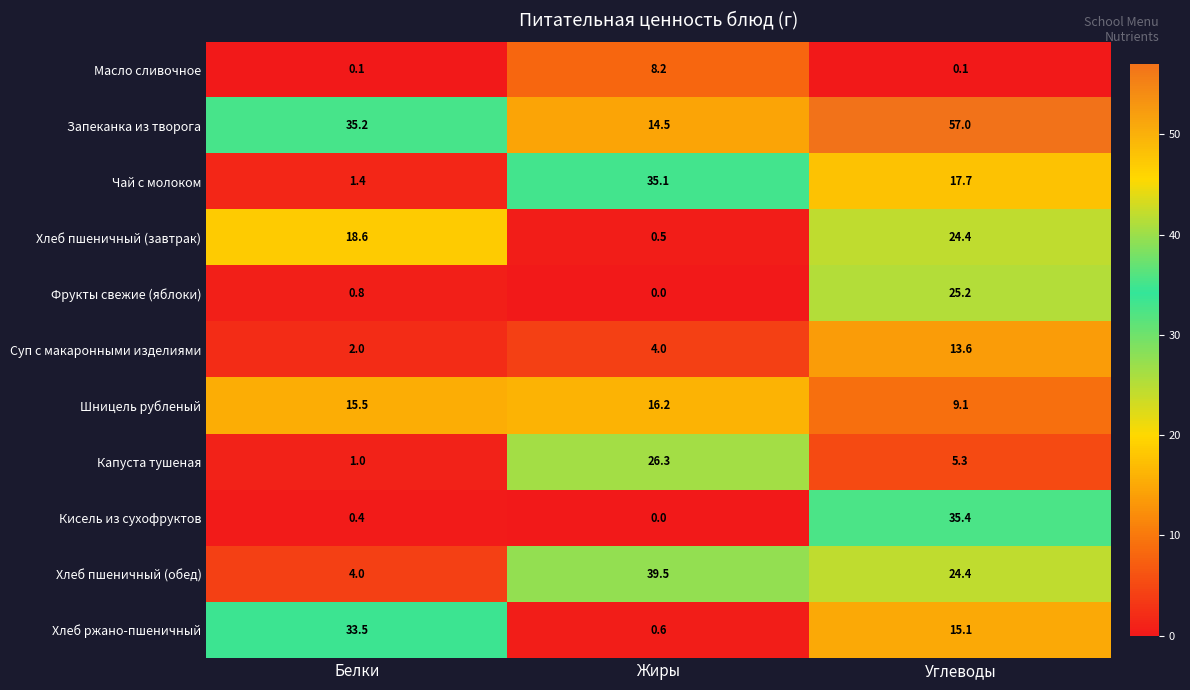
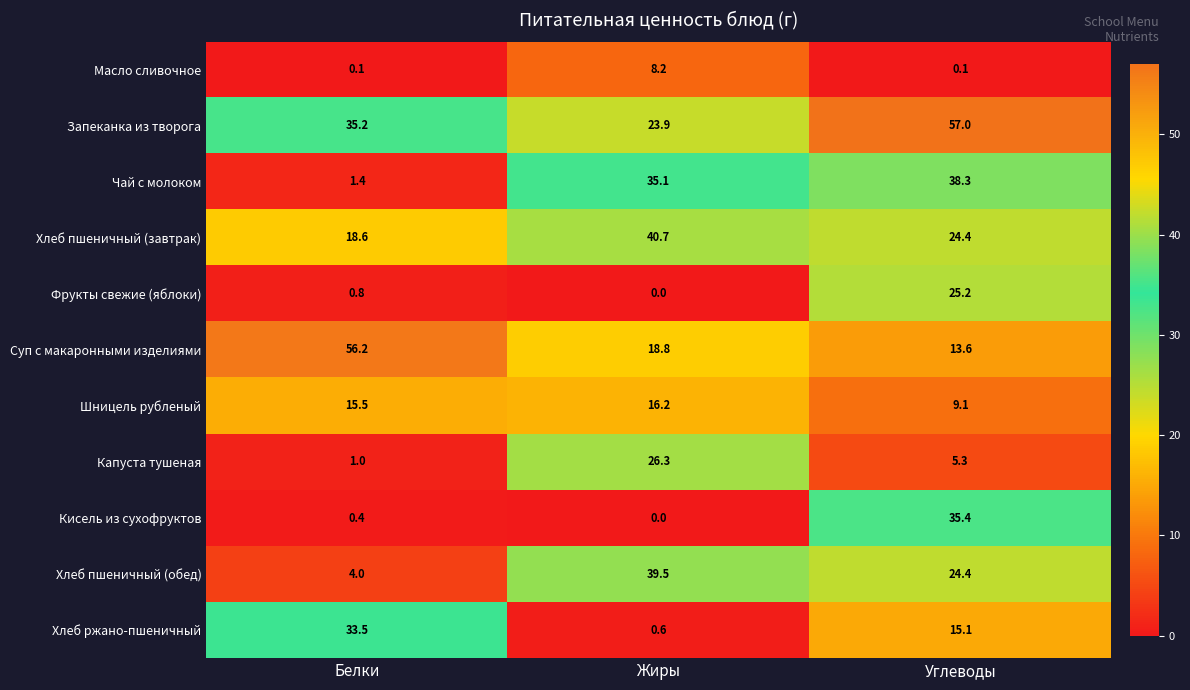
  {
    "Масло сливочное": {
      "Белки": 0.1,
      "Жиры": 8.2,
      "Углеводы": 0.1
    },
    "Запеканка из творога": {
      "Белки": 35.2,
-     "Жиры": 14.5,
+     "Жиры": 23.9,
      "Углеводы": 57.0
    },
    "Чай с молоком": {
      "Белки": 1.4,
      "Жиры": 35.1,
-     "Углеводы": 17.7
+     "Углеводы": 38.3
    },
    "Хлеб пшеничный (завтрак)": {
      "Белки": 18.6,
-     "Жиры": 0.5,
+     "Жиры": 40.7,
      "Углеводы": 24.4
    },
    "Фрукты свежие (яблоки)": {
      "Белки": 0.8,
      "Жиры": 0.0,
      "Углеводы": 25.2
    },
    "Суп с макаронными изделиями": {
-     "Белки": 2.0,
-     "Жиры": 4.0,
+     "Белки": 56.2,
+     "Жиры": 18.8,
      "Углеводы": 13.6
    },
    "Шницель рубленый": {
      "Белки": 15.5,
      "Жиры": 16.2,
      "Углеводы": 9.1
    },
    "Капуста тушеная": {
      "Белки": 1.0,
      "Жиры": 26.3,
      "Углеводы": 5.3
    },
    "Кисель из сухофруктов": {
      "Белки": 0.4,
      "Жиры": 0.0,
      "Углеводы": 35.4
    },
    "Хлеб пшеничный (обед)": {
      "Белки": 4.0,
      "Жиры": 39.5,
      "Углеводы": 24.4
    },
    "Хлеб ржано-пшеничный": {
      "Белки": 33.5,
      "Жиры": 0.6,
      "Углеводы": 15.1
    }
  }
